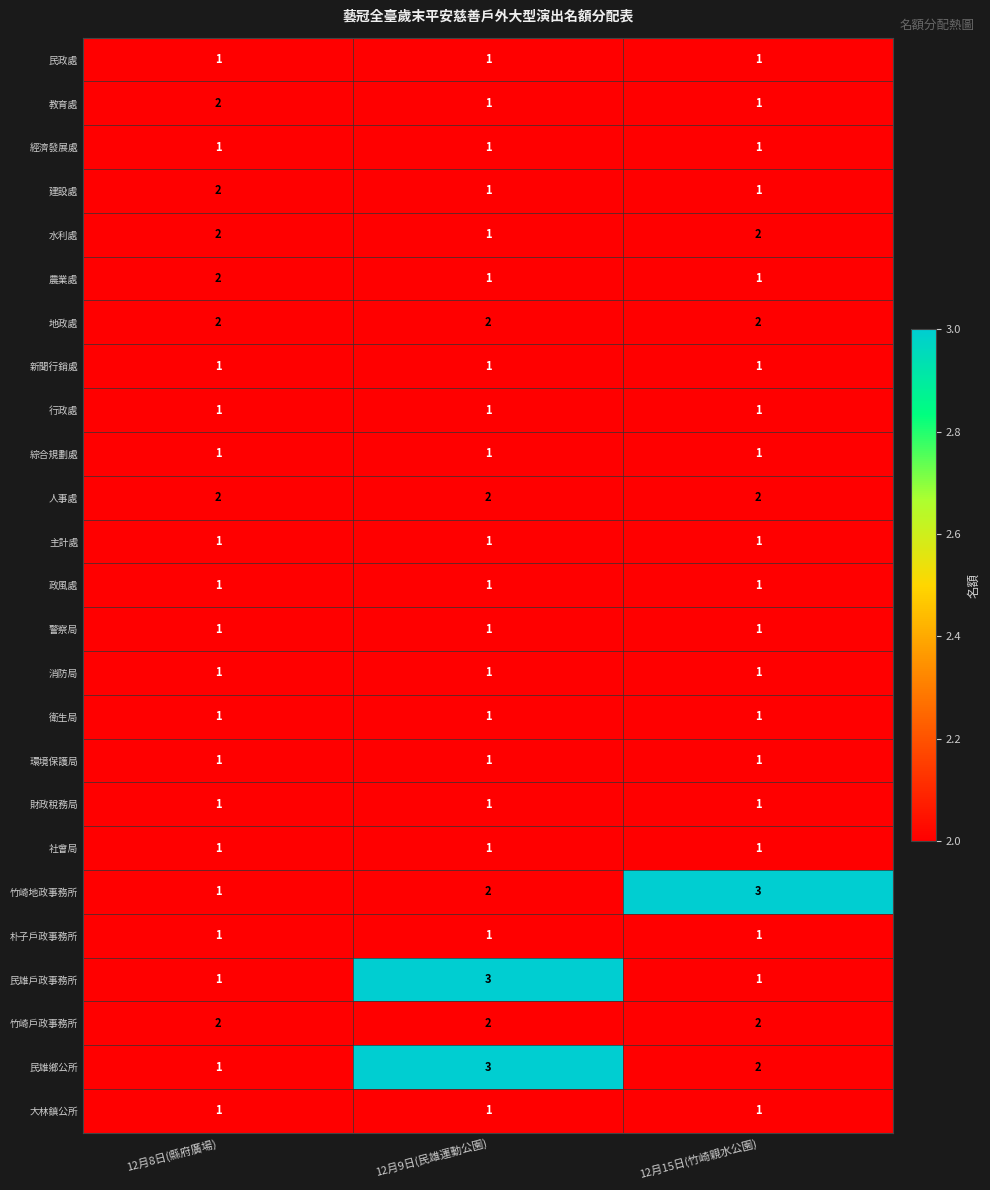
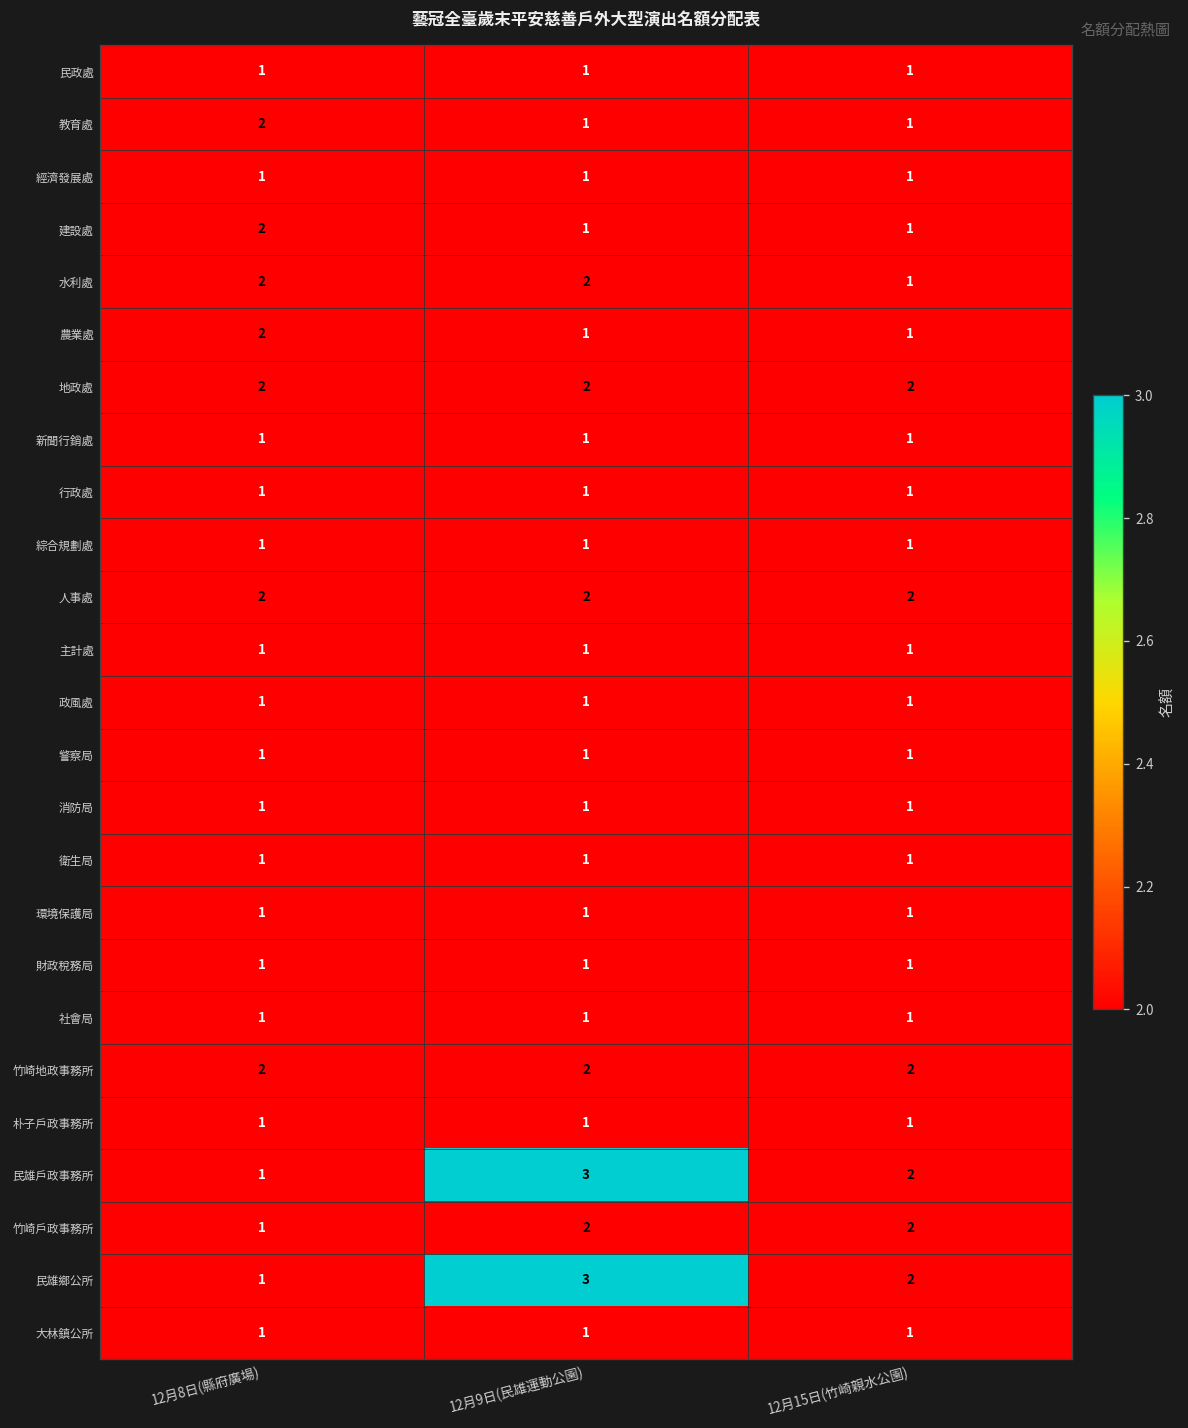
  {
    "民政處": {
      "12月8日(縣府廣場)": 1,
      "12月9日(民雄運動公園)": 1,
      "12月15日(竹崎親水公園)": 1
    },
    "教育處": {
      "12月8日(縣府廣場)": 2,
      "12月9日(民雄運動公園)": 1,
      "12月15日(竹崎親水公園)": 1
    },
    "經濟發展處": {
      "12月8日(縣府廣場)": 1,
      "12月9日(民雄運動公園)": 1,
      "12月15日(竹崎親水公園)": 1
    },
    "建設處": {
      "12月8日(縣府廣場)": 2,
      "12月9日(民雄運動公園)": 1,
      "12月15日(竹崎親水公園)": 1
    },
    "水利處": {
      "12月8日(縣府廣場)": 2,
-     "12月9日(民雄運動公園)": 1,
-     "12月15日(竹崎親水公園)": 2
+     "12月9日(民雄運動公園)": 2,
+     "12月15日(竹崎親水公園)": 1
    },
    "農業處": {
      "12月8日(縣府廣場)": 2,
      "12月9日(民雄運動公園)": 1,
      "12月15日(竹崎親水公園)": 1
    },
    "地政處": {
      "12月8日(縣府廣場)": 2,
      "12月9日(民雄運動公園)": 2,
      "12月15日(竹崎親水公園)": 2
    },
    "新聞行銷處": {
      "12月8日(縣府廣場)": 1,
      "12月9日(民雄運動公園)": 1,
      "12月15日(竹崎親水公園)": 1
    },
    "行政處": {
      "12月8日(縣府廣場)": 1,
      "12月9日(民雄運動公園)": 1,
      "12月15日(竹崎親水公園)": 1
    },
    "綜合規劃處": {
      "12月8日(縣府廣場)": 1,
      "12月9日(民雄運動公園)": 1,
      "12月15日(竹崎親水公園)": 1
    },
    "人事處": {
      "12月8日(縣府廣場)": 2,
      "12月9日(民雄運動公園)": 2,
      "12月15日(竹崎親水公園)": 2
    },
    "主計處": {
      "12月8日(縣府廣場)": 1,
      "12月9日(民雄運動公園)": 1,
      "12月15日(竹崎親水公園)": 1
    },
    "政風處": {
      "12月8日(縣府廣場)": 1,
      "12月9日(民雄運動公園)": 1,
      "12月15日(竹崎親水公園)": 1
    },
    "警察局": {
      "12月8日(縣府廣場)": 1,
      "12月9日(民雄運動公園)": 1,
      "12月15日(竹崎親水公園)": 1
    },
    "消防局": {
      "12月8日(縣府廣場)": 1,
      "12月9日(民雄運動公園)": 1,
      "12月15日(竹崎親水公園)": 1
    },
    "衛生局": {
      "12月8日(縣府廣場)": 1,
      "12月9日(民雄運動公園)": 1,
      "12月15日(竹崎親水公園)": 1
    },
    "環境保護局": {
      "12月8日(縣府廣場)": 1,
      "12月9日(民雄運動公園)": 1,
      "12月15日(竹崎親水公園)": 1
    },
    "財政稅務局": {
      "12月8日(縣府廣場)": 1,
      "12月9日(民雄運動公園)": 1,
      "12月15日(竹崎親水公園)": 1
    },
    "社會局": {
      "12月8日(縣府廣場)": 1,
      "12月9日(民雄運動公園)": 1,
      "12月15日(竹崎親水公園)": 1
    },
    "竹崎地政事務所": {
-     "12月8日(縣府廣場)": 1,
+     "12月8日(縣府廣場)": 2,
      "12月9日(民雄運動公園)": 2,
-     "12月15日(竹崎親水公園)": 3
+     "12月15日(竹崎親水公園)": 2
    },
    "朴子戶政事務所": {
      "12月8日(縣府廣場)": 1,
      "12月9日(民雄運動公園)": 1,
      "12月15日(竹崎親水公園)": 1
    },
    "民雄戶政事務所": {
      "12月8日(縣府廣場)": 1,
      "12月9日(民雄運動公園)": 3,
-     "12月15日(竹崎親水公園)": 1
+     "12月15日(竹崎親水公園)": 2
    },
    "竹崎戶政事務所": {
-     "12月8日(縣府廣場)": 2,
+     "12月8日(縣府廣場)": 1,
      "12月9日(民雄運動公園)": 2,
      "12月15日(竹崎親水公園)": 2
    },
    "民雄鄉公所": {
      "12月8日(縣府廣場)": 1,
      "12月9日(民雄運動公園)": 3,
      "12月15日(竹崎親水公園)": 2
    },
    "大林鎮公所": {
      "12月8日(縣府廣場)": 1,
      "12月9日(民雄運動公園)": 1,
      "12月15日(竹崎親水公園)": 1
    }
  }
